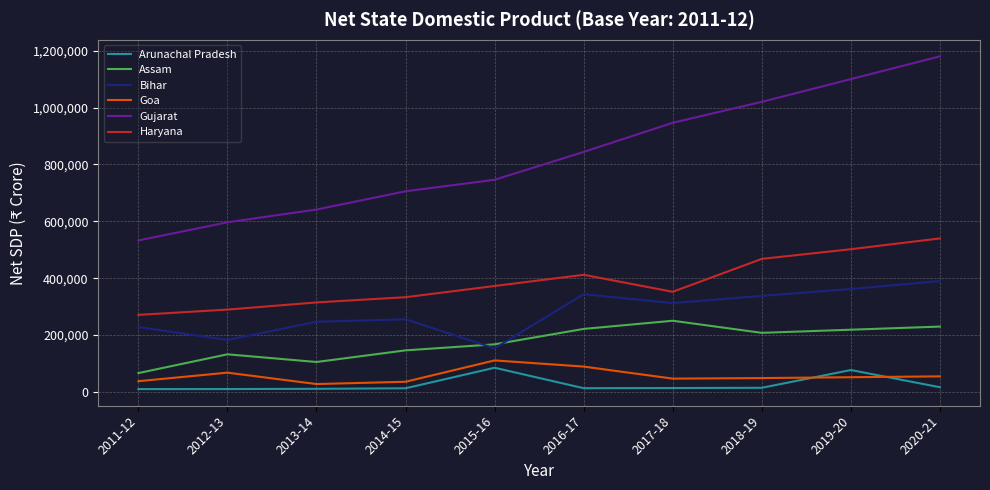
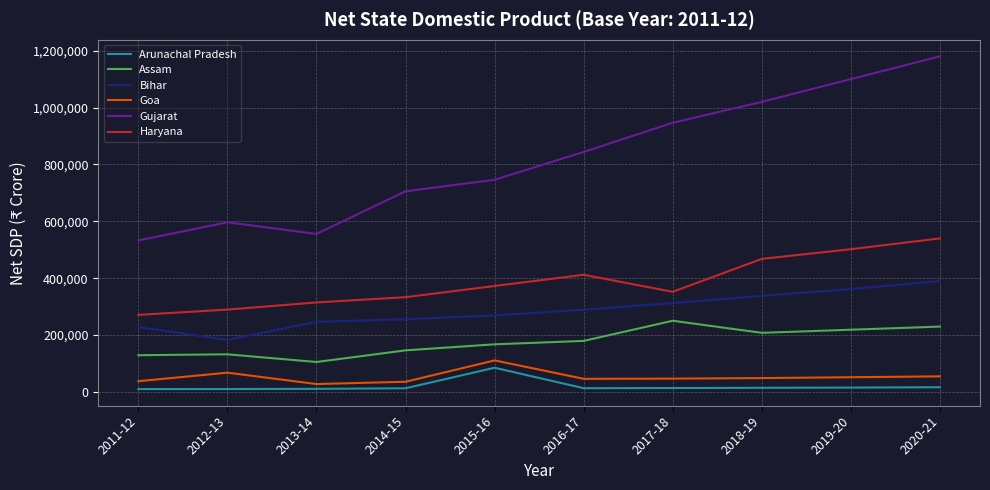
  {
    "Arunachal Pradesh": {
      "2011-12": "10,000",
      "2012-13": "10,000",
      "2013-14": "10,000",
      "2014-15": "10,000",
      "2015-16": "90,000",
      "2016-17": "10,000",
      "2017-18": "10,000",
      "2018-19": "10,000",
-     "2019-20": "80,000",
+     "2019-20": "20,000",
      "2020-21": "20,000"
    },
    "Assam": {
-     "2011-12": "70,000",
+     "2011-12": "130,000",
      "2012-13": "130,000",
      "2013-14": "110,000",
      "2014-15": "150,000",
      "2015-16": "170,000",
-     "2016-17": "220,000",
+     "2016-17": "180,000",
      "2017-18": "250,000",
      "2018-19": "210,000",
      "2019-20": "220,000",
      "2020-21": "230,000"
    },
    "Bihar": {
      "2011-12": "230,000",
      "2012-13": "180,000",
      "2013-14": "250,000",
      "2014-15": "260,000",
-     "2015-16": "150,000",
-     "2016-17": "340,000",
+     "2015-16": "270,000",
+     "2016-17": "290,000",
      "2017-18": "310,000",
      "2018-19": "340,000",
      "2019-20": "360,000",
      "2020-21": "390,000"
    },
    "Goa": {
      "2011-12": "40,000",
      "2012-13": "70,000",
      "2013-14": "30,000",
      "2014-15": "40,000",
      "2015-16": "110,000",
-     "2016-17": "90,000",
+     "2016-17": "50,000",
      "2017-18": "50,000",
      "2018-19": "50,000",
      "2019-20": "50,000",
      "2020-21": "60,000"
    },
    "Gujarat": {
      "2011-12": "530,000",
      "2012-13": "600,000",
-     "2013-14": "640,000",
+     "2013-14": "560,000",
      "2014-15": "710,000",
      "2015-16": "750,000",
      "2016-17": "840,000",
      "2017-18": "950,000",
      "2018-19": "1,020,000",
      "2019-20": "1,100,000",
      "2020-21": "1,180,000"
    },
    "Haryana": {
      "2011-12": "270,000",
      "2012-13": "290,000",
      "2013-14": "310,000",
      "2014-15": "330,000",
      "2015-16": "370,000",
      "2016-17": "410,000",
      "2017-18": "350,000",
      "2018-19": "470,000",
      "2019-20": "500,000",
      "2020-21": "540,000"
    }
  }
